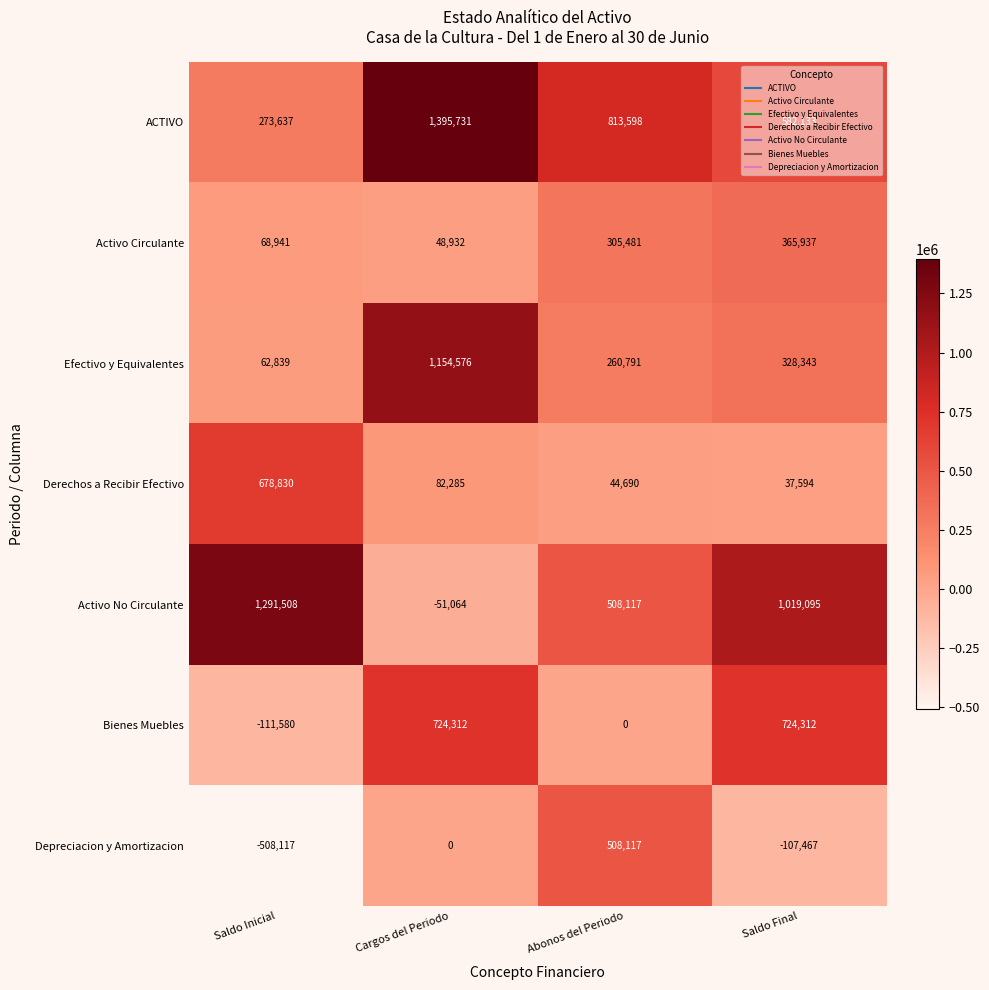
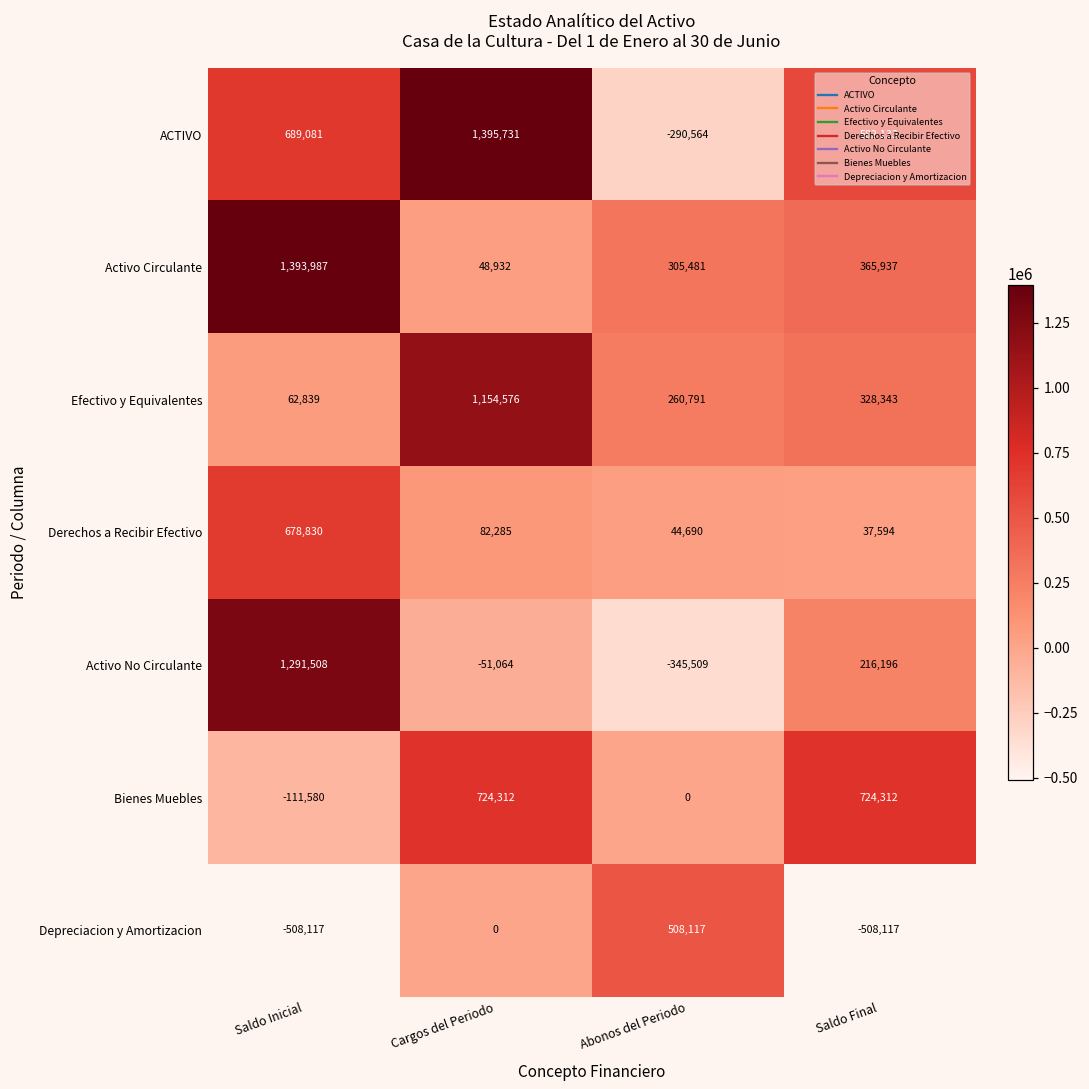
  {
    "ACTIVO": {
-     "Saldo Inicial": "273,637",
+     "Saldo Inicial": "689,081",
      "Cargos del Periodo": "1,395,731",
-     "Abonos del Periodo": "813,598"
+     "Abonos del Periodo": "-290,564"
    },
    "Activo Circulante": {
-     "Saldo Inicial": "68,941",
+     "Saldo Inicial": "1,393,987",
      "Cargos del Periodo": "48,932",
      "Abonos del Periodo": "305,481",
      "Saldo Final": "365,937"
    },
    "Efectivo y Equivalentes": {
      "Saldo Inicial": "62,839",
      "Cargos del Periodo": "1,154,576",
      "Abonos del Periodo": "260,791",
      "Saldo Final": "328,343"
    },
    "Derechos a Recibir Efectivo": {
      "Saldo Inicial": "678,830",
      "Cargos del Periodo": "82,285",
      "Abonos del Periodo": "44,690",
      "Saldo Final": "37,594"
    },
    "Activo No Circulante": {
      "Saldo Inicial": "1,291,508",
      "Cargos del Periodo": "-51,064",
-     "Abonos del Periodo": "508,117",
-     "Saldo Final": "1,019,095"
+     "Abonos del Periodo": "-345,509",
+     "Saldo Final": "216,196"
    },
    "Bienes Muebles": {
      "Saldo Inicial": "-111,580",
      "Cargos del Periodo": "724,312",
      "Abonos del Periodo": "0",
      "Saldo Final": "724,312"
    },
    "Depreciacion y Amortizacion": {
      "Saldo Inicial": "-508,117",
      "Cargos del Periodo": "0",
      "Abonos del Periodo": "508,117",
-     "Saldo Final": "-107,467"
+     "Saldo Final": "-508,117"
    }
  }
